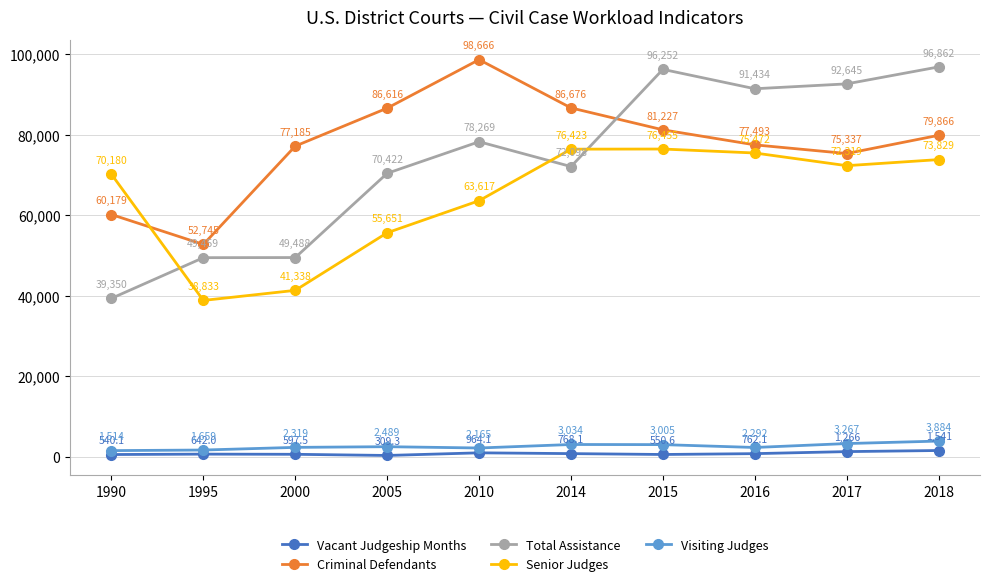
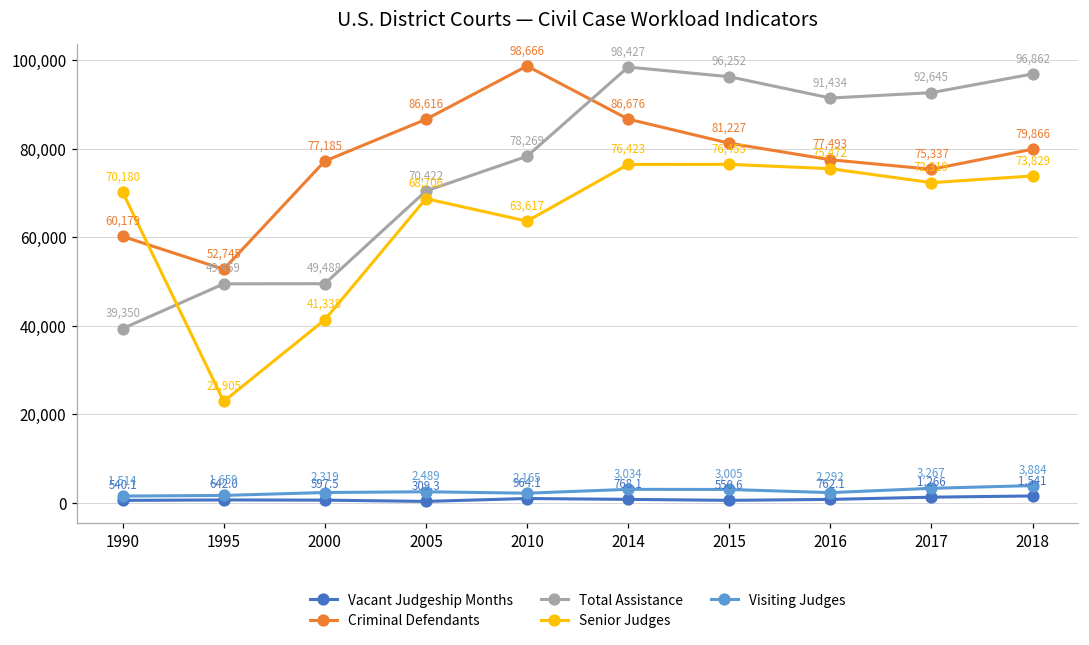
  {
    "Criminal Defendants": {
      "1990": "60,179",
      "1995": "52,745",
      "2000": "77,185",
      "2005": "86,616",
      "2010": "98,666",
      "2014": "86,676",
      "2015": "81,227",
      "2017": "75,337",
      "2018": "79,866"
    },
    "Total Assistance": {
      "1990": "39,350",
      "2000": "49,488",
      "2010": "78,269",
-     "2014": "72,098",
+     "2014": "98,427",
      "2015": "96,252",
      "2016": "91,434",
      "2017": "92,645",
      "2018": "96,862"
    },
    "Senior Judges": {
      "1990": "70,180",
-     "1995": "38,833",
+     "1995": "22,905",
      "2000": "41,338",
-     "2005": "55,651",
+     "2005": "68,706",
      "2010": "63,617",
      "2014": "76,423",
      "2018": "73,829"
    }
  }
